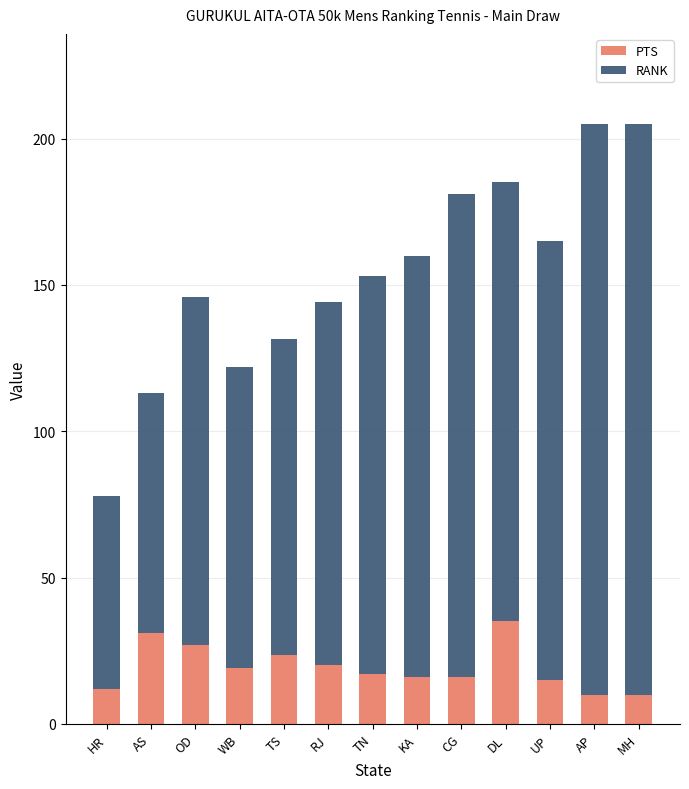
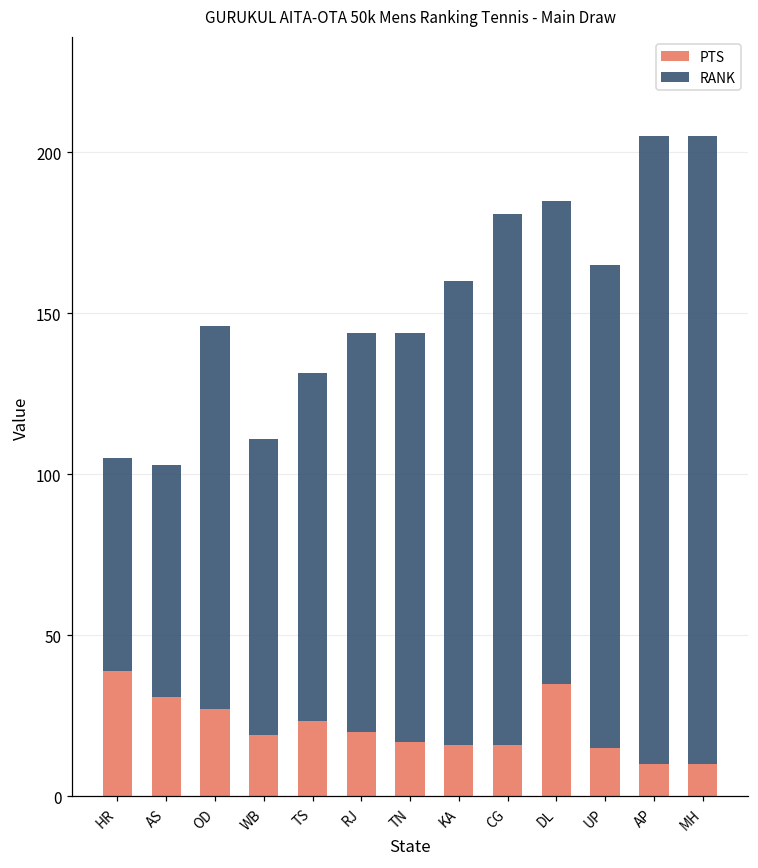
  {
    "PTS": {
-     "HR": 12,
+     "HR": 39,
      "AS": 31,
      "OD": 27,
      "WB": 19,
      "TS": 24,
      "RJ": 20,
      "TN": 17,
      "KA": 16,
      "CG": 16,
      "DL": 35,
      "UP": 15,
      "AP": 10,
      "MH": 10
    },
    "RANK": {
      "HR": 66,
-     "AS": 82,
+     "AS": 72,
      "OD": 119,
-     "WB": 103,
+     "WB": 92,
      "TS": 108,
      "RJ": 124,
-     "TN": 136,
+     "TN": 127,
      "KA": 144,
      "CG": 165,
      "DL": 150,
      "UP": 150,
      "AP": 195,
      "MH": 195
    }
  }
